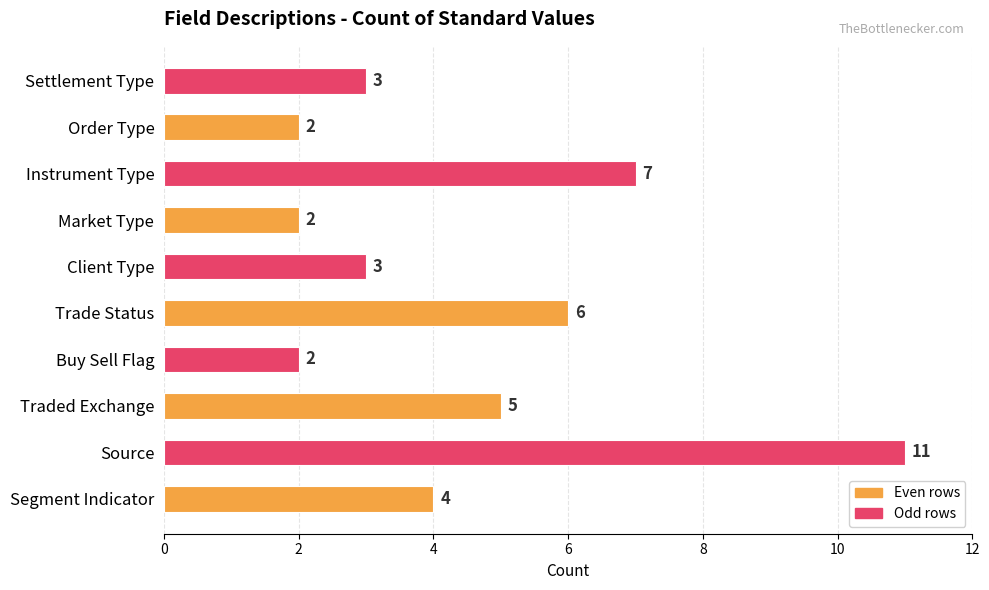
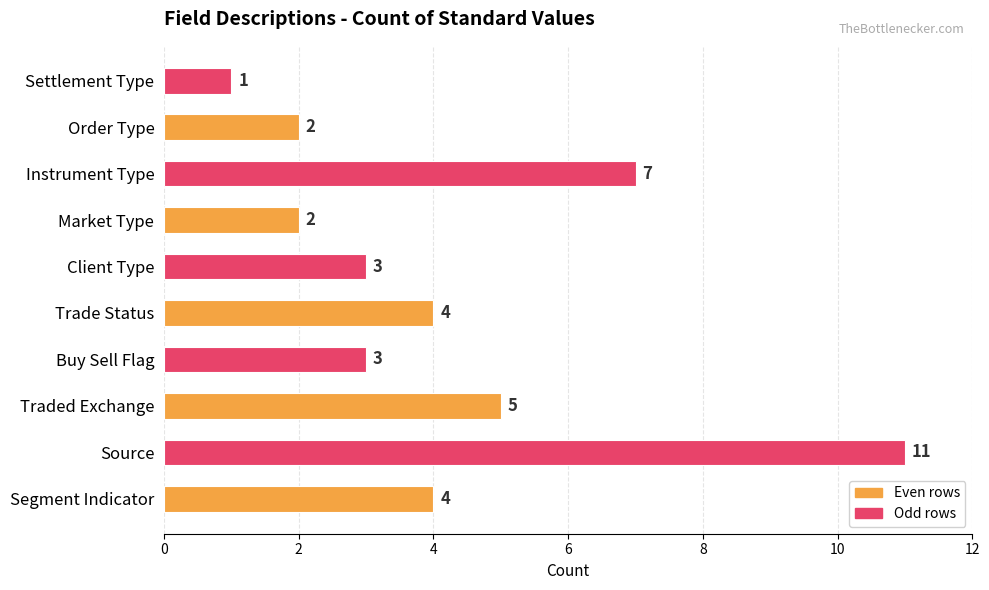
  {
-   "Settlement Type": 3,
+   "Settlement Type": 1,
    "Order Type": 2,
    "Instrument Type": 7,
    "Market Type": 2,
    "Client Type": 3,
-   "Trade Status": 6,
-   "Buy Sell Flag": 2,
+   "Trade Status": 4,
+   "Buy Sell Flag": 3,
    "Traded Exchange": 5,
    "Source": 11,
    "Segment Indicator": 4
  }
